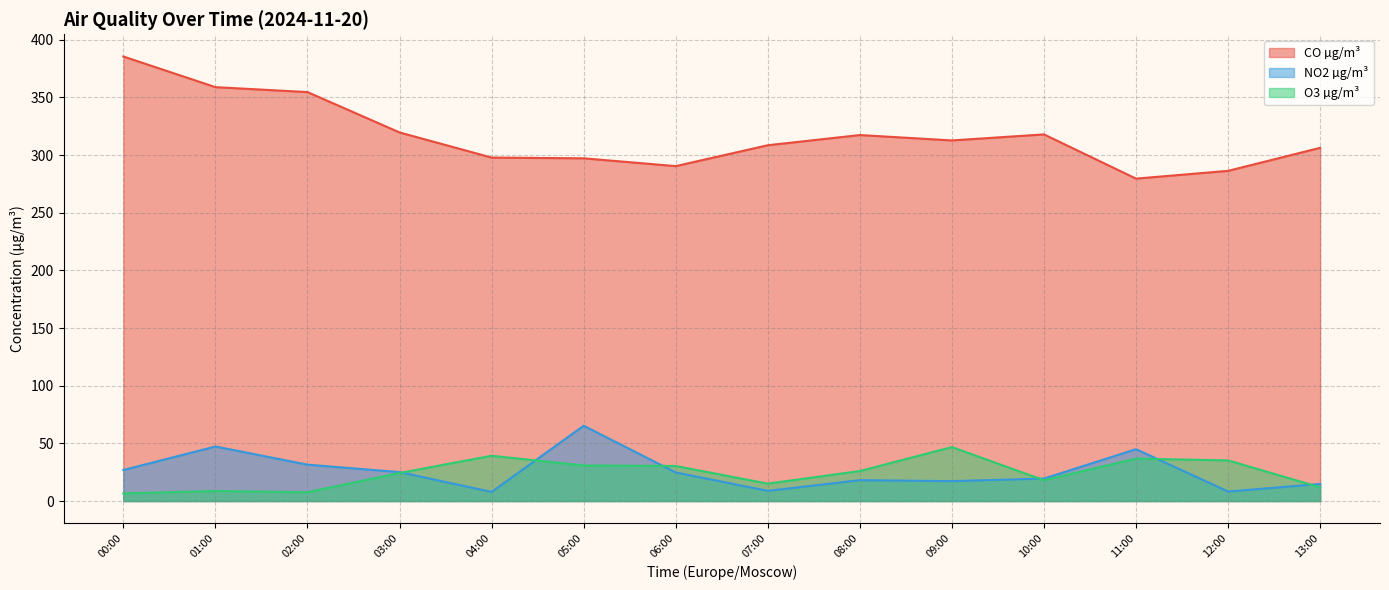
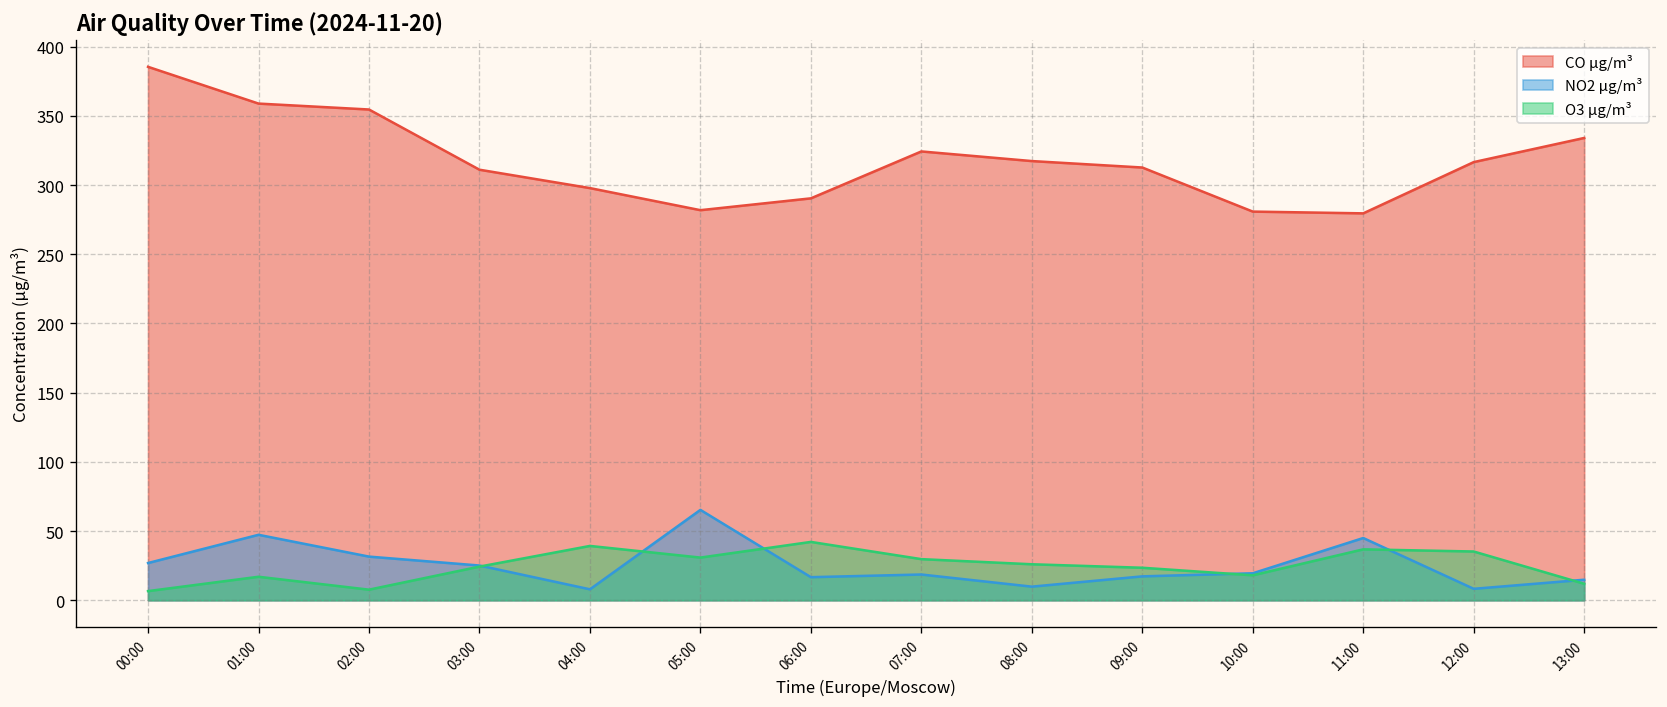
  {
    "CO µg/m³": {
      "00:00": 385,
      "01:00": 359,
      "02:00": 355,
-     "03:00": 320,
+     "03:00": 311,
      "04:00": 298,
-     "05:00": 297,
+     "05:00": 282,
      "06:00": 290,
-     "07:00": 308,
+     "07:00": 324,
      "08:00": 317,
      "09:00": 313,
-     "10:00": 318,
+     "10:00": 281,
      "11:00": 280,
-     "12:00": 286,
-     "13:00": 306
+     "12:00": 317,
+     "13:00": 334
    },
    "NO2 µg/m³": {
      "00:00": 27,
      "01:00": 47,
      "02:00": 32,
      "04:00": 8,
      "05:00": 65,
-     "06:00": 25,
-     "07:00": 9,
-     "08:00": 18,
+     "06:00": 17,
+     "07:00": 19,
+     "08:00": 10,
      "09:00": 17,
      "11:00": 45,
      "12:00": 8,
      "13:00": 15
    },
    "O3 µg/m³": {
      "00:00": 7,
-     "01:00": 9,
+     "01:00": 17,
      "02:00": 8,
      "04:00": 39,
      "05:00": 31,
-     "06:00": 30,
-     "07:00": 15,
+     "06:00": 42,
+     "07:00": 30,
      "08:00": 26,
-     "09:00": 47,
+     "09:00": 23,
      "11:00": 37,
      "12:00": 35,
      "13:00": 12
    }
  }
